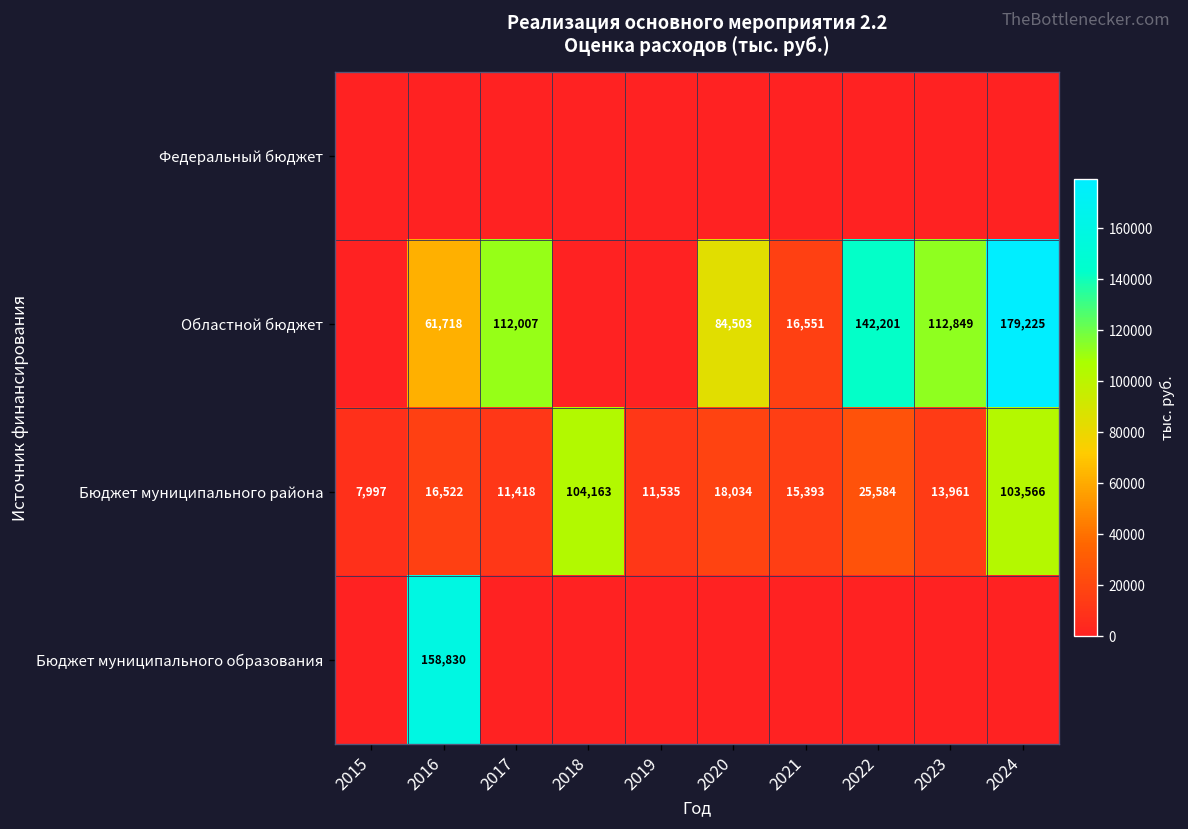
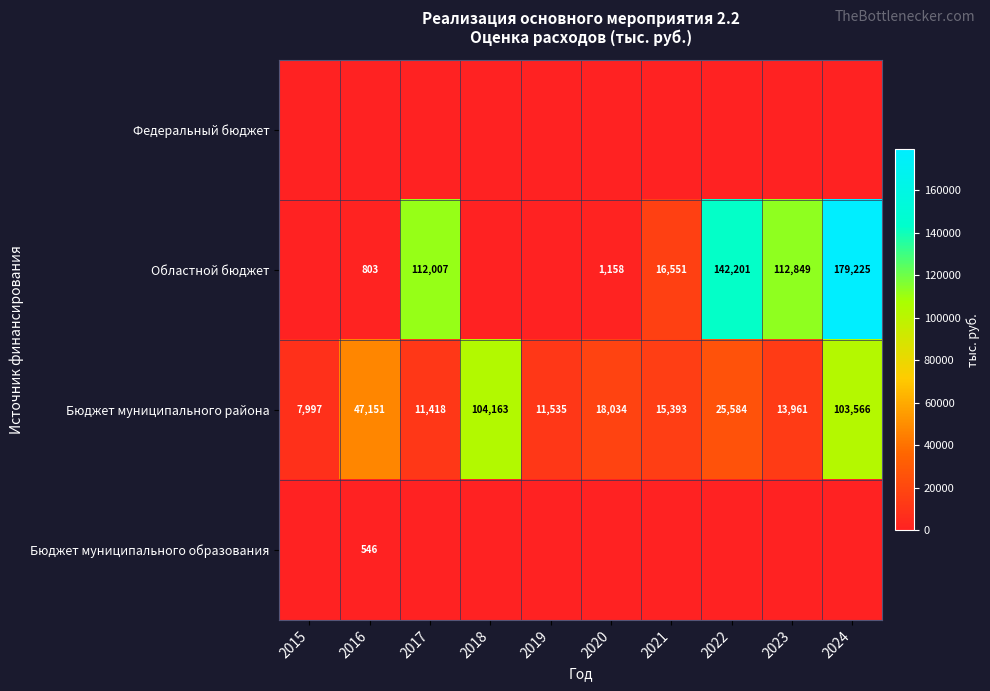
  {
    "Областной бюджет": {
-     "2016": "61,718",
+     "2016": "803",
      "2017": "112,007",
-     "2020": "84,503",
+     "2020": "1,158",
      "2021": "16,551",
      "2022": "142,201",
      "2023": "112,849",
      "2024": "179,225"
    },
    "Бюджет муниципального района": {
      "2015": "7,997",
-     "2016": "16,522",
+     "2016": "47,151",
      "2017": "11,418",
      "2018": "104,163",
      "2019": "11,535",
      "2020": "18,034",
      "2021": "15,393",
      "2022": "25,584",
      "2023": "13,961",
      "2024": "103,566"
    },
    "Бюджет муниципального образования": {
-     "2016": "158,830"
+     "2016": "546"
    }
  }
